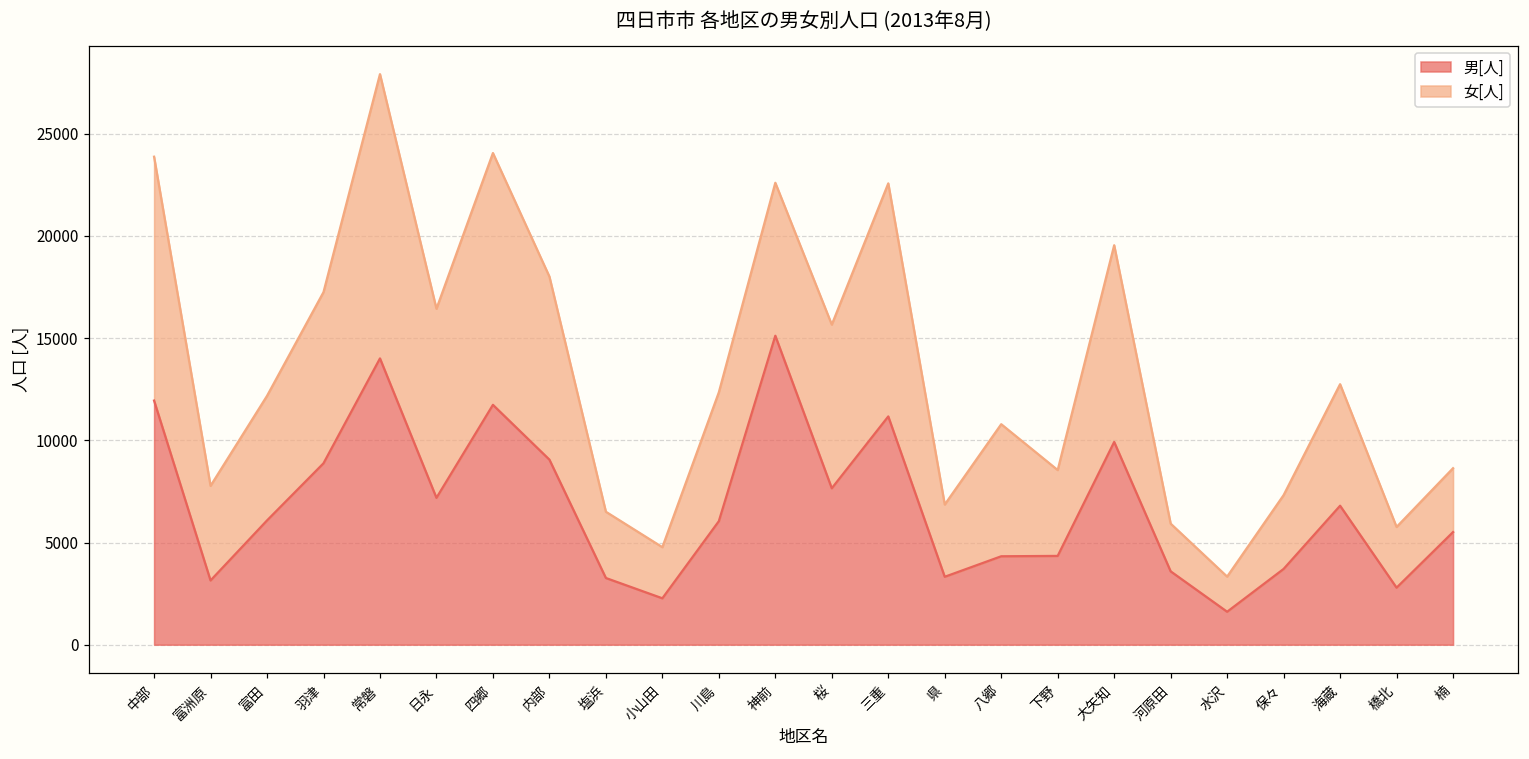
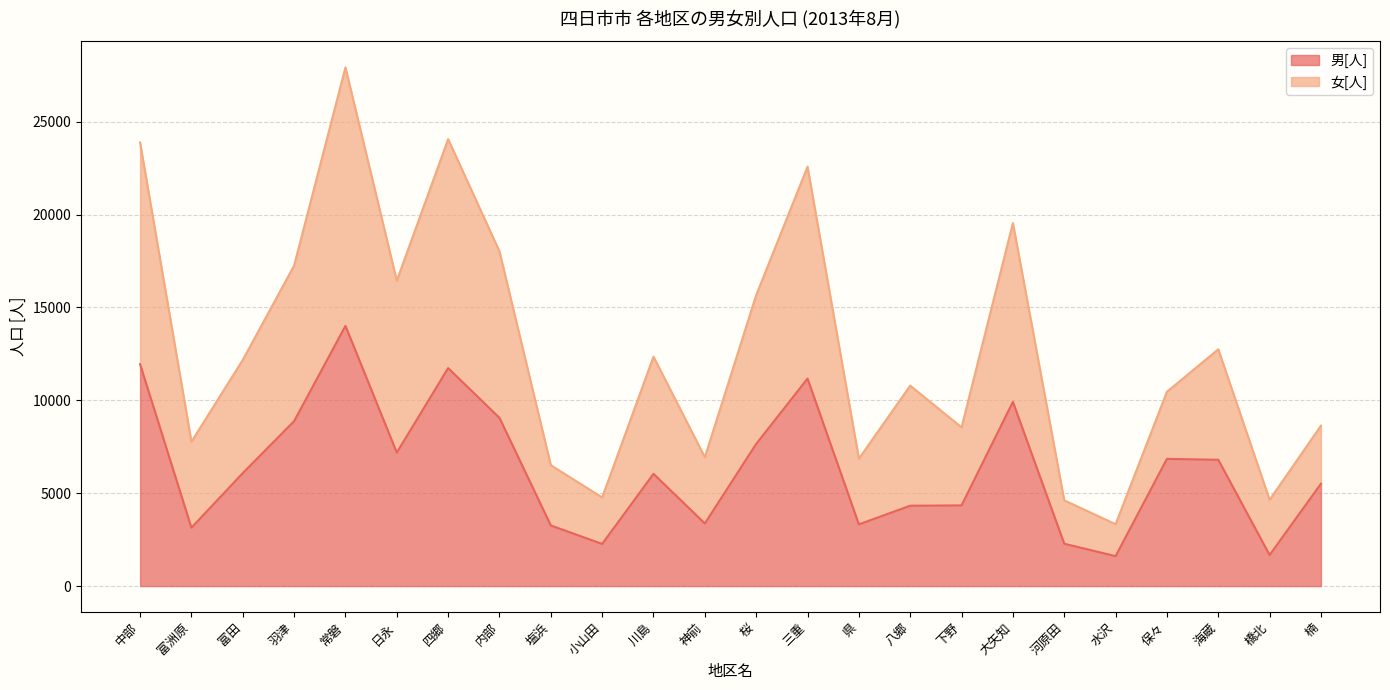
  {
    "男[人]": {
      "中部": 11900,
      "富洲原": 3100,
      "富田": 6100,
      "羽津": 8900,
      "常磐": 14000,
      "日永": 7200,
      "四郷": 11700,
      "内部": 9100,
      "塩浜": 3300,
      "小山田": 2300,
      "川島": 6000,
-     "神前": 15100,
+     "神前": 3400,
      "桜": 7700,
      "三重": 11200,
      "県": 3300,
      "八郷": 4300,
      "下野": 4300,
      "大矢知": 9900,
-     "河原田": 3600,
+     "河原田": 2300,
      "水沢": 1600,
-     "保々": 3700,
+     "保々": 6800,
      "海蔵": 6800,
-     "橋北": 2800,
+     "橋北": 1700,
      "楠": 5500
    },
    "女[人]": {
      "中部": 11900,
      "富洲原": 4600,
      "富田": 6100,
      "羽津": 8400,
      "常磐": 13900,
      "日永": 9300,
      "四郷": 12300,
      "内部": 9000,
      "塩浜": 3200,
      "小山田": 2500,
      "川島": 6300,
-     "神前": 7500,
+     "神前": 3600,
      "桜": 8000,
      "三重": 11400,
      "県": 3500,
      "八郷": 6500,
      "下野": 4200,
      "大矢知": 9600,
      "河原田": 2300,
      "水沢": 1700,
      "保々": 3600,
      "海蔵": 5900,
      "橋北": 3000,
      "楠": 3100
    }
  }
